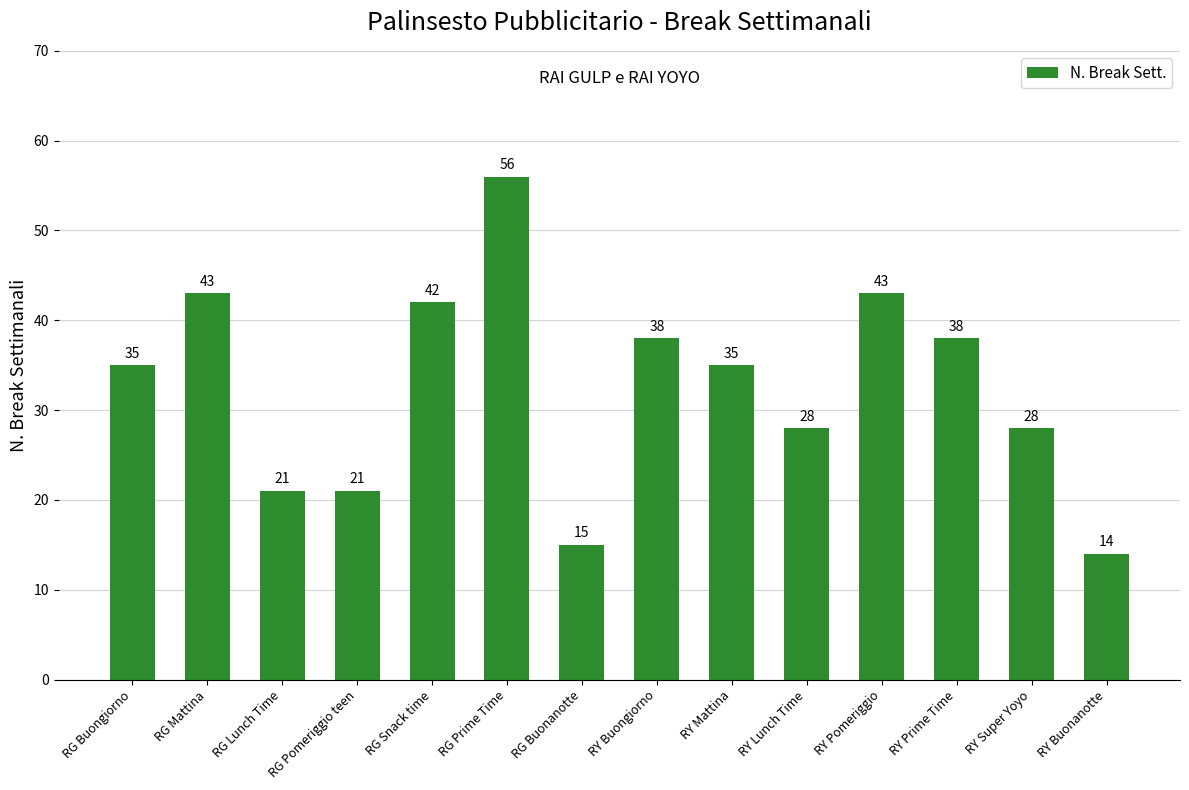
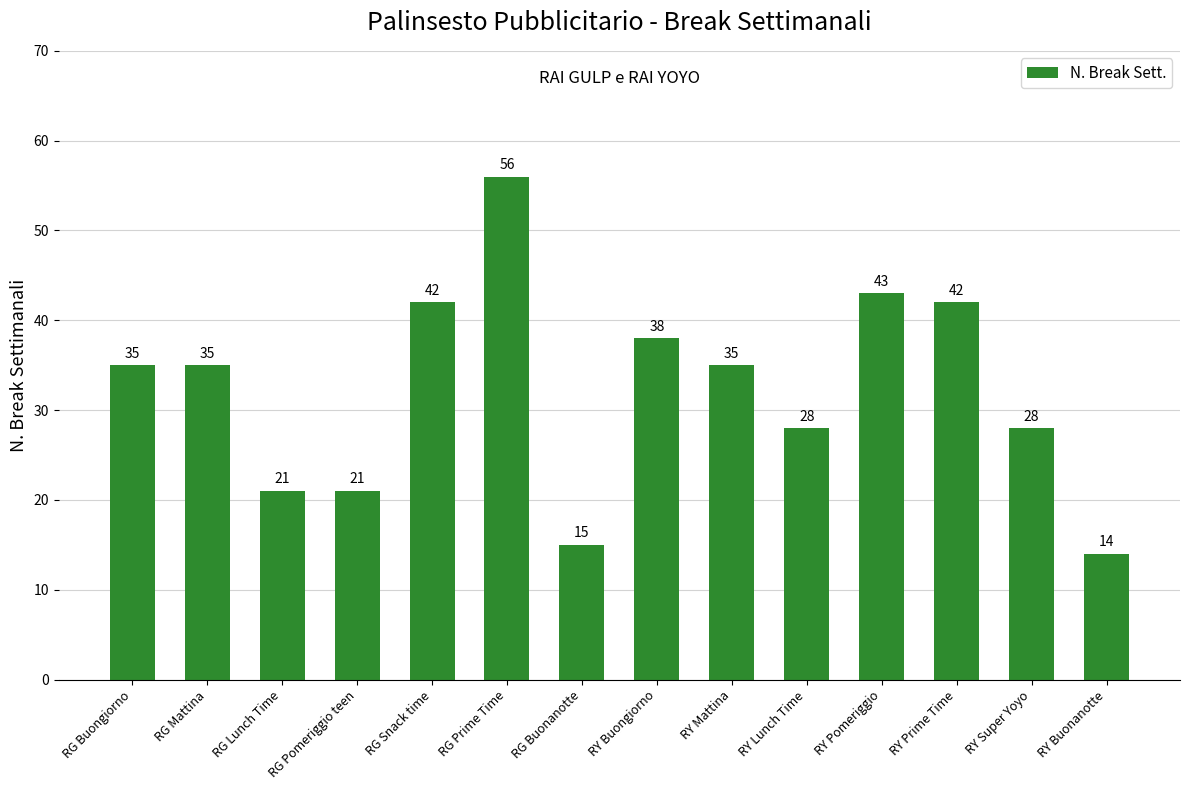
  {
    "RG Buongiorno": 35,
-   "RG Mattina": 43,
+   "RG Mattina": 35,
    "RG Lunch Time": 21,
    "RG Pomeriggio teen": 21,
    "RG Snack time": 42,
    "RG Prime Time": 56,
    "RG Buonanotte": 15,
    "RY Buongiorno": 38,
    "RY Mattina": 35,
    "RY Lunch Time": 28,
    "RY Pomeriggio": 43,
-   "RY Prime Time": 38,
+   "RY Prime Time": 42,
    "RY Super Yoyo": 28,
    "RY Buonanotte": 14
  }
